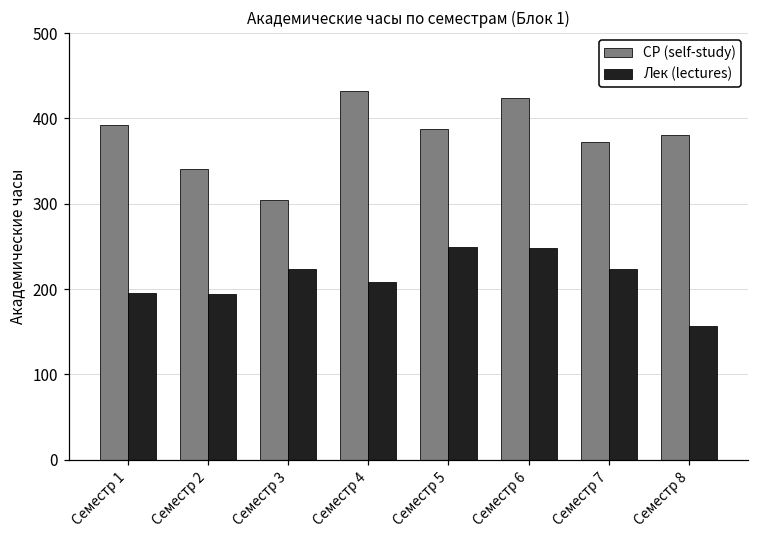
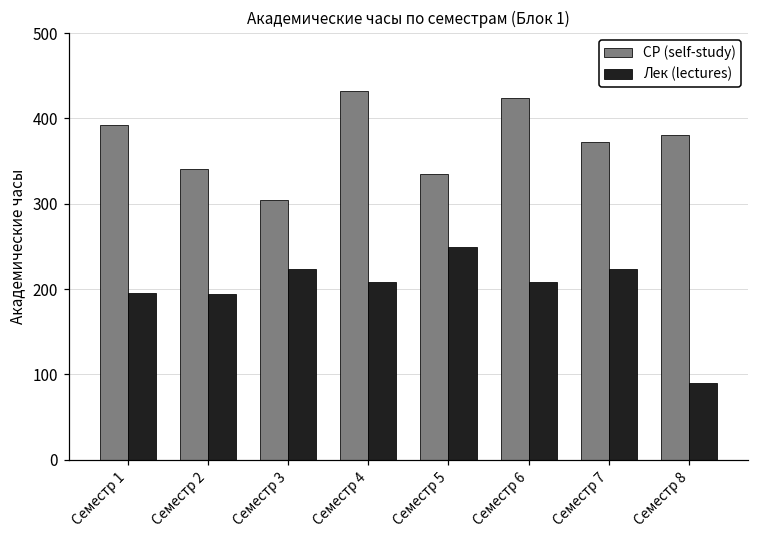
  {
    "СР (self-study)": {
      "Семестр 1": 390,
      "Семестр 2": 340,
      "Семестр 3": 300,
      "Семестр 4": 430,
-     "Семестр 5": 390,
+     "Семестр 5": 340,
      "Семестр 6": 420,
      "Семестр 7": 370,
      "Семестр 8": 380
    },
    "Лек (lectures)": {
      "Семестр 1": 200,
      "Семестр 2": 190,
      "Семестр 3": 220,
      "Семестр 4": 210,
      "Семестр 5": 250,
-     "Семестр 6": 250,
+     "Семестр 6": 210,
      "Семестр 7": 220,
-     "Семестр 8": 160
+     "Семестр 8": 90
    }
  }
